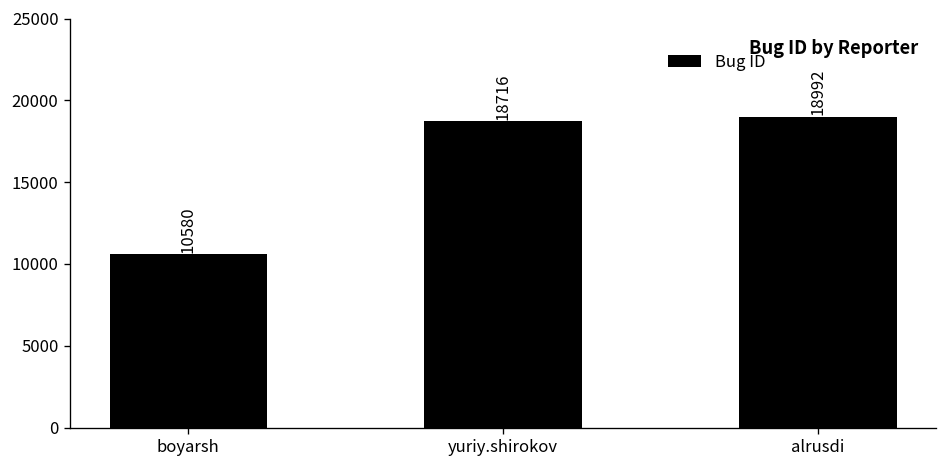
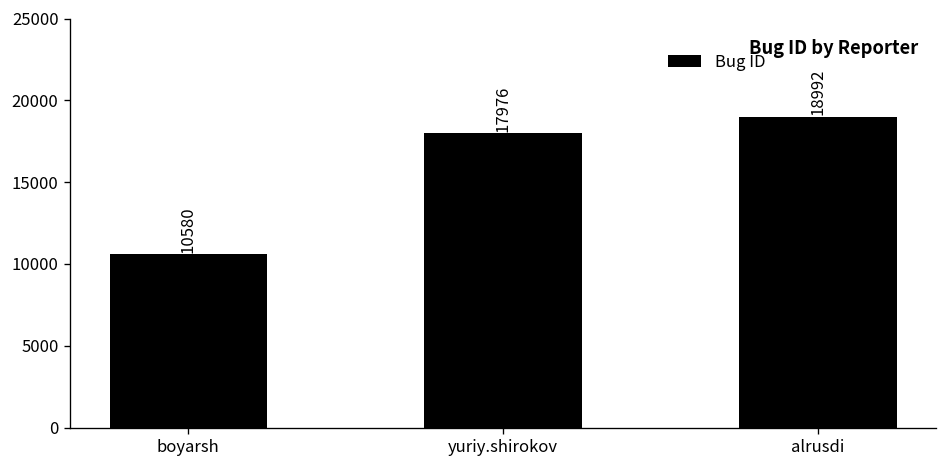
  {
    "boyarsh": 10580,
-   "yuriy.shirokov": 18716,
+   "yuriy.shirokov": 17976,
    "alrusdi": 18992
  }
